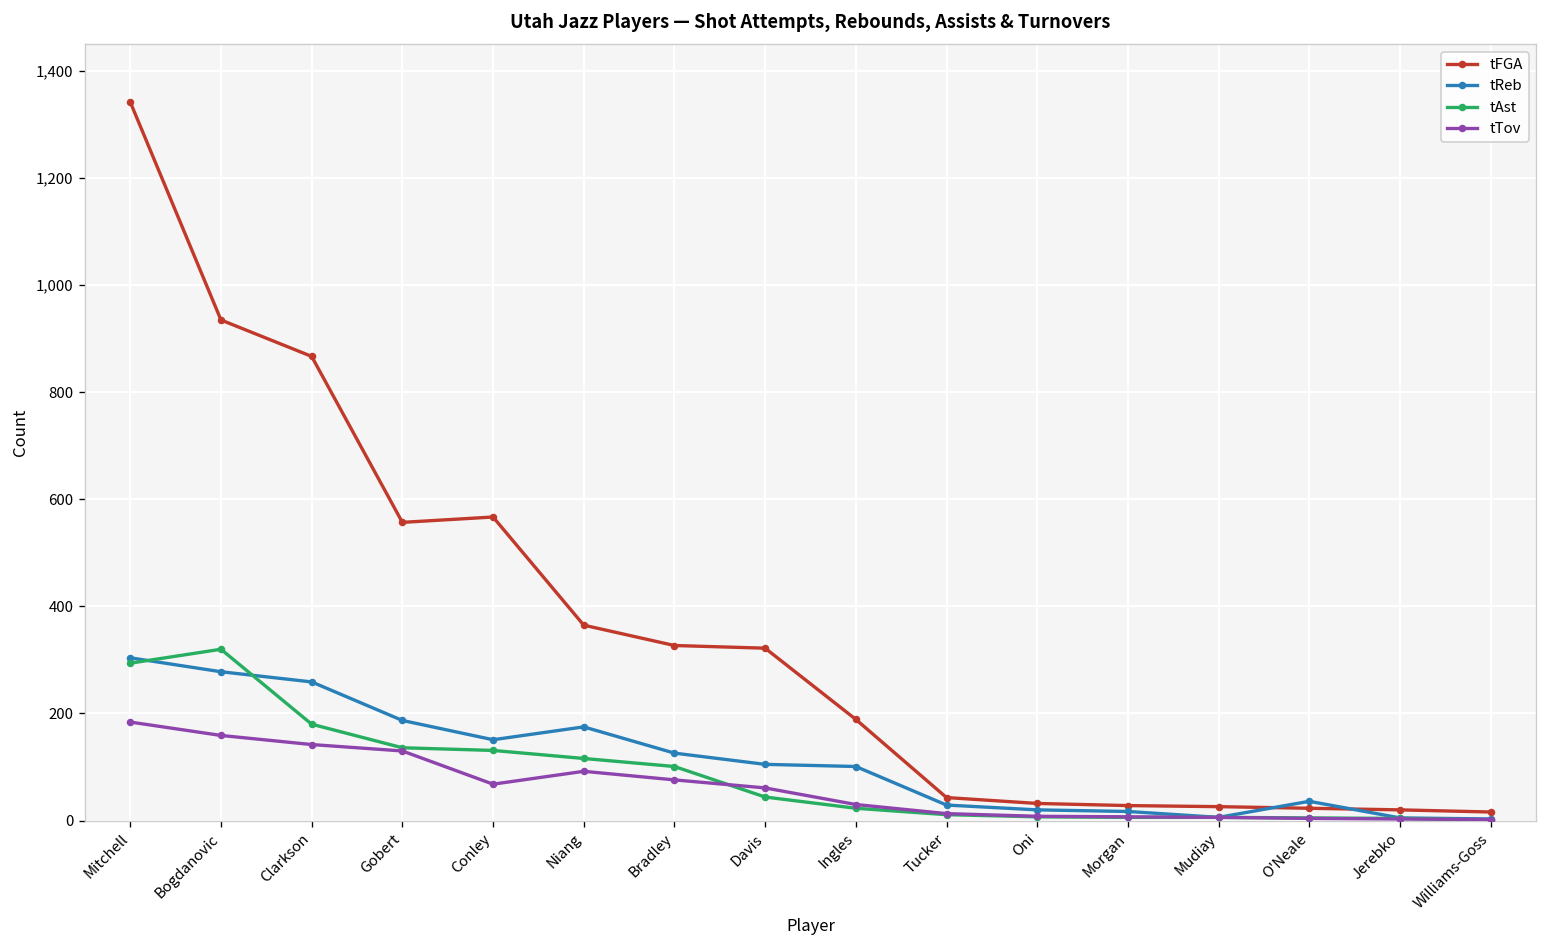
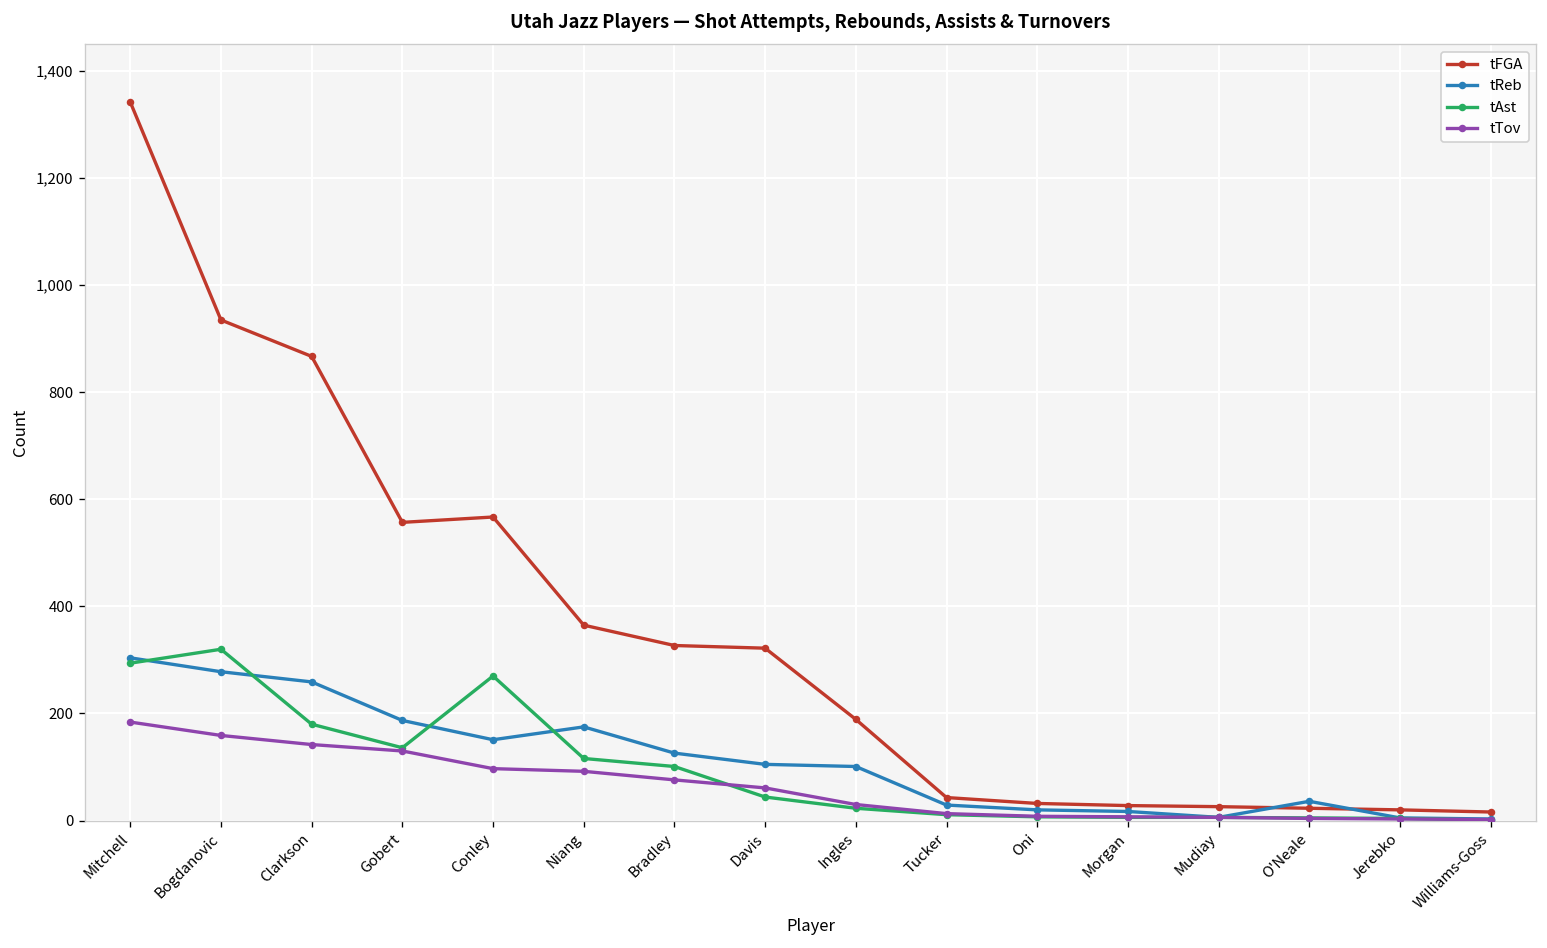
  {
    "tFGA": {
      "Mitchell": "1,340",
      "Bogdanovic": "940",
      "Clarkson": "870",
      "Gobert": "560",
      "Conley": "570",
      "Niang": "370",
      "Bradley": "330",
      "Davis": "320",
      "Ingles": "190",
      "Tucker": "40",
      "Oni": "30",
      "Morgan": "30",
      "Mudiay": "30",
      "O'Neale": "20",
      "Jerebko": "20",
      "Williams-Goss": "20"
    },
    "tReb": {
      "Mitchell": "300",
      "Bogdanovic": "280",
      "Clarkson": "260",
      "Gobert": "190",
      "Conley": "150",
      "Niang": "180",
      "Bradley": "130",
      "Davis": "110",
      "Ingles": "100",
      "Tucker": "30",
      "Oni": "20",
      "Morgan": "20",
      "O'Neale": "40"
    },
    "tAst": {
      "Mitchell": "290",
      "Bogdanovic": "320",
      "Clarkson": "180",
      "Gobert": "140",
-     "Conley": "130",
+     "Conley": "270",
      "Niang": "120",
      "Bradley": "100",
      "Davis": "40",
      "Ingles": "20"
    },
    "tTov": {
      "Mitchell": "180",
      "Bogdanovic": "160",
      "Clarkson": "140",
      "Gobert": "130",
-     "Conley": "70",
+     "Conley": "100",
      "Niang": "90",
      "Bradley": "80",
      "Davis": "60",
      "Ingles": "30"
    }
  }
